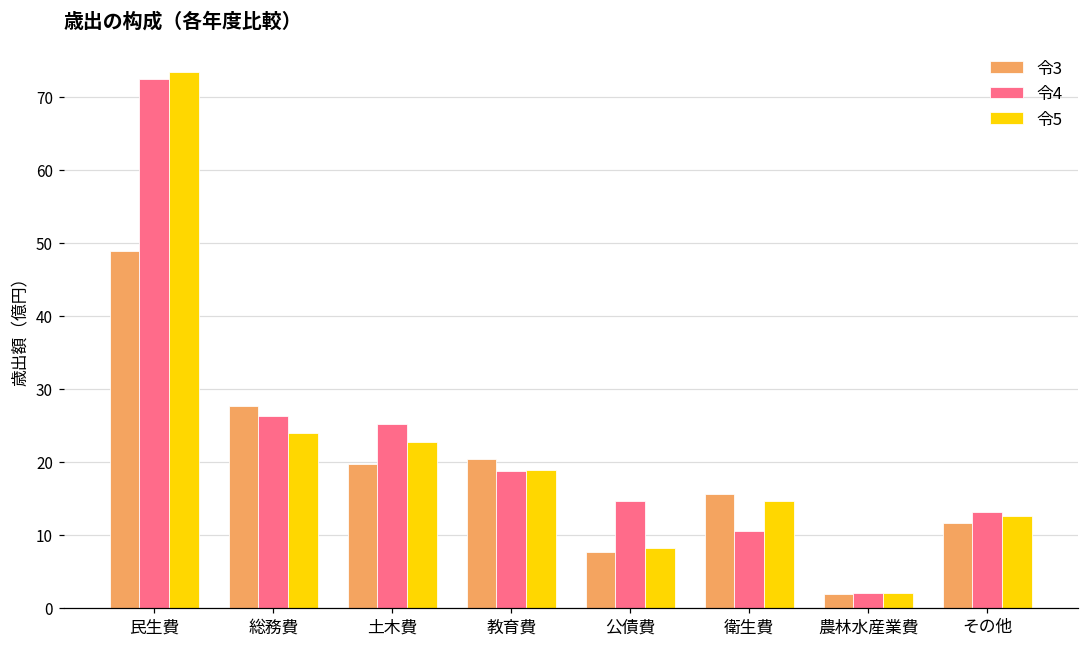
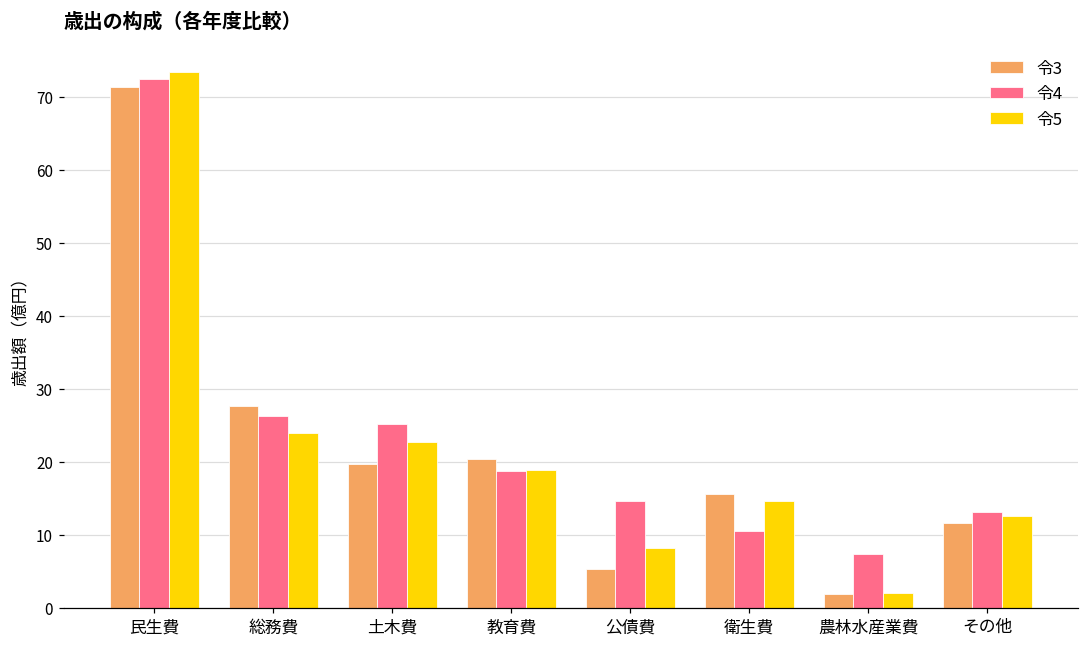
  {
    "令3": {
-     "民生費": 49,
+     "民生費": 71,
      "総務費": 28,
      "土木費": 20,
      "教育費": 20,
-     "公債費": 8,
+     "公債費": 5,
      "衛生費": 15,
      "農林水産業費": 2,
      "その他": 12
    },
    "令4": {
      "民生費": 72,
      "総務費": 26,
      "土木費": 25,
      "教育費": 19,
      "公債費": 15,
      "衛生費": 10,
-     "農林水産業費": 2,
+     "農林水産業費": 7,
      "その他": 13
    },
    "令5": {
      "民生費": 73,
      "総務費": 24,
      "土木費": 23,
      "教育費": 19,
      "公債費": 8,
      "衛生費": 15,
      "農林水産業費": 2,
      "その他": 13
    }
  }
